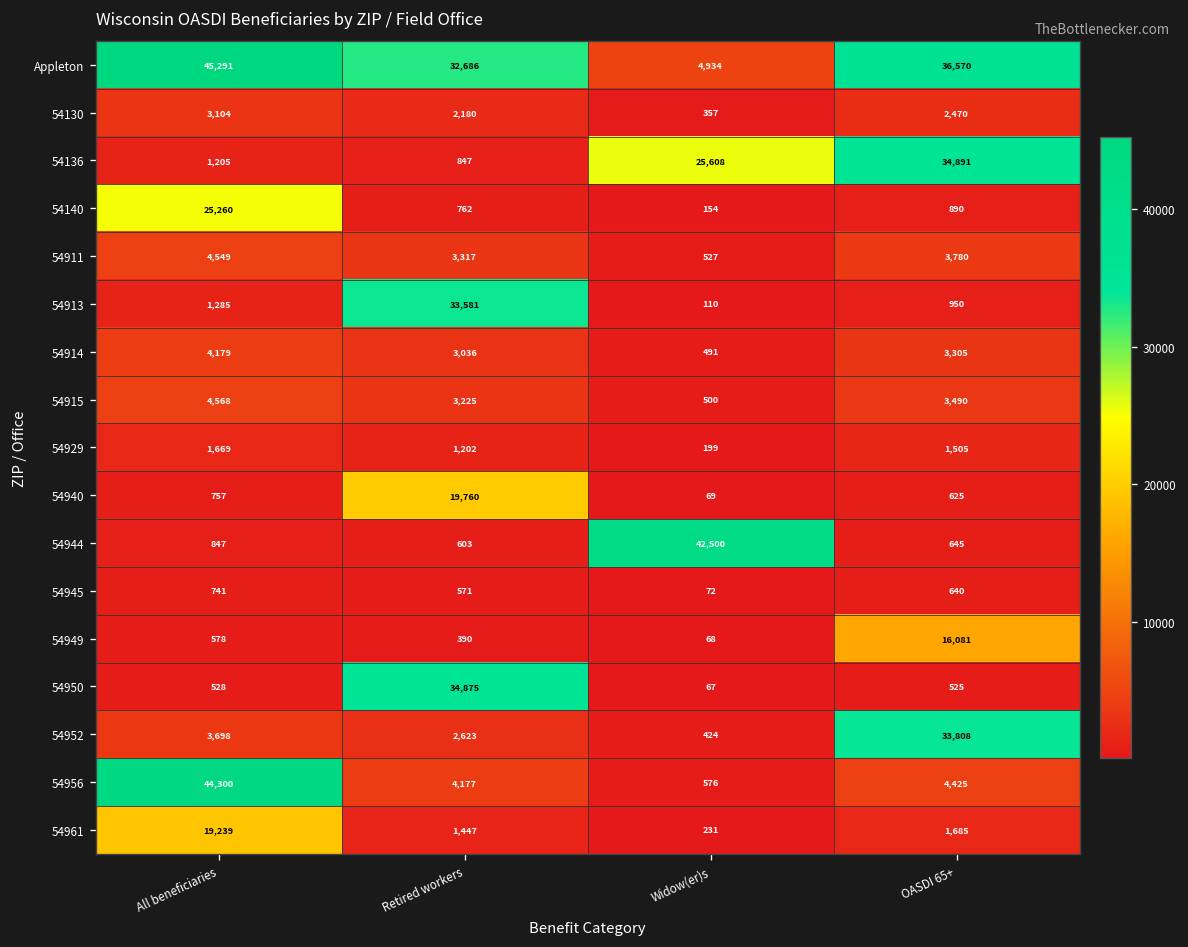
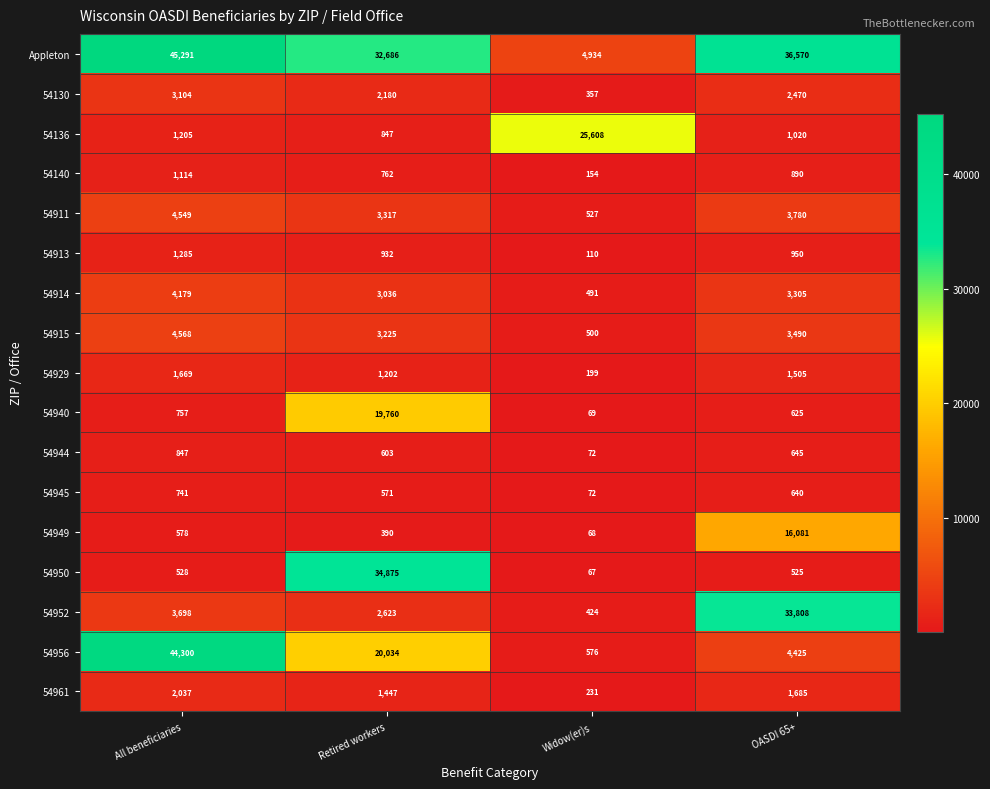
  {
    "Appleton": {
      "All beneficiaries": "45,291",
      "Retired workers": "32,686",
      "Widow(er)s": "4,934",
      "OASDI 65+": "36,570"
    },
    "54130": {
      "All beneficiaries": "3,104",
      "Retired workers": "2,180",
      "Widow(er)s": "357",
      "OASDI 65+": "2,470"
    },
    "54136": {
      "All beneficiaries": "1,205",
      "Retired workers": "847",
      "Widow(er)s": "25,608",
-     "OASDI 65+": "34,891"
+     "OASDI 65+": "1,020"
    },
    "54140": {
-     "All beneficiaries": "25,260",
+     "All beneficiaries": "1,114",
      "Retired workers": "762",
      "Widow(er)s": "154",
      "OASDI 65+": "890"
    },
    "54911": {
      "All beneficiaries": "4,549",
      "Retired workers": "3,317",
      "Widow(er)s": "527",
      "OASDI 65+": "3,780"
    },
    "54913": {
      "All beneficiaries": "1,285",
-     "Retired workers": "33,581",
+     "Retired workers": "932",
      "Widow(er)s": "110",
      "OASDI 65+": "950"
    },
    "54914": {
      "All beneficiaries": "4,179",
      "Retired workers": "3,036",
      "Widow(er)s": "491",
      "OASDI 65+": "3,305"
    },
    "54915": {
      "All beneficiaries": "4,568",
      "Retired workers": "3,225",
      "Widow(er)s": "500",
      "OASDI 65+": "3,490"
    },
    "54929": {
      "All beneficiaries": "1,669",
      "Retired workers": "1,202",
      "Widow(er)s": "199",
      "OASDI 65+": "1,505"
    },
    "54940": {
      "All beneficiaries": "757",
      "Retired workers": "19,760",
      "Widow(er)s": "69",
      "OASDI 65+": "625"
    },
    "54944": {
      "All beneficiaries": "847",
      "Retired workers": "603",
-     "Widow(er)s": "42,500",
+     "Widow(er)s": "72",
      "OASDI 65+": "645"
    },
    "54945": {
      "All beneficiaries": "741",
      "Retired workers": "571",
      "Widow(er)s": "72",
      "OASDI 65+": "640"
    },
    "54949": {
      "All beneficiaries": "578",
      "Retired workers": "390",
      "Widow(er)s": "68",
      "OASDI 65+": "16,081"
    },
    "54950": {
      "All beneficiaries": "528",
      "Retired workers": "34,875",
      "Widow(er)s": "67",
      "OASDI 65+": "525"
    },
    "54952": {
      "All beneficiaries": "3,698",
      "Retired workers": "2,623",
      "Widow(er)s": "424",
      "OASDI 65+": "33,808"
    },
    "54956": {
      "All beneficiaries": "44,300",
-     "Retired workers": "4,177",
+     "Retired workers": "20,034",
      "Widow(er)s": "576",
      "OASDI 65+": "4,425"
    },
    "54961": {
-     "All beneficiaries": "19,239",
+     "All beneficiaries": "2,037",
      "Retired workers": "1,447",
      "Widow(er)s": "231",
      "OASDI 65+": "1,685"
    }
  }
